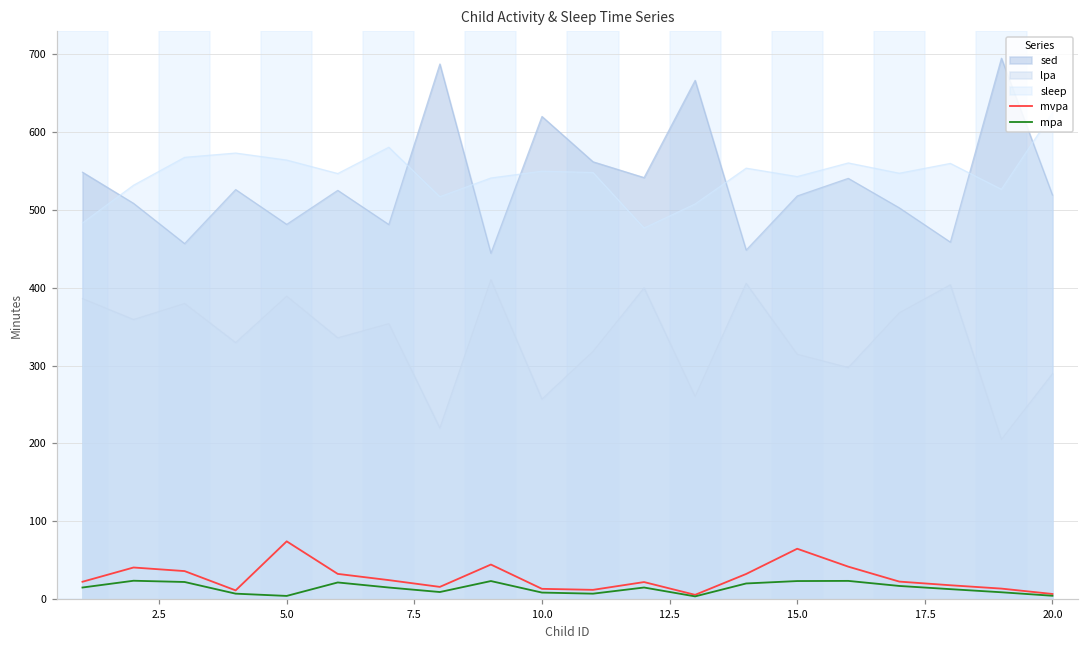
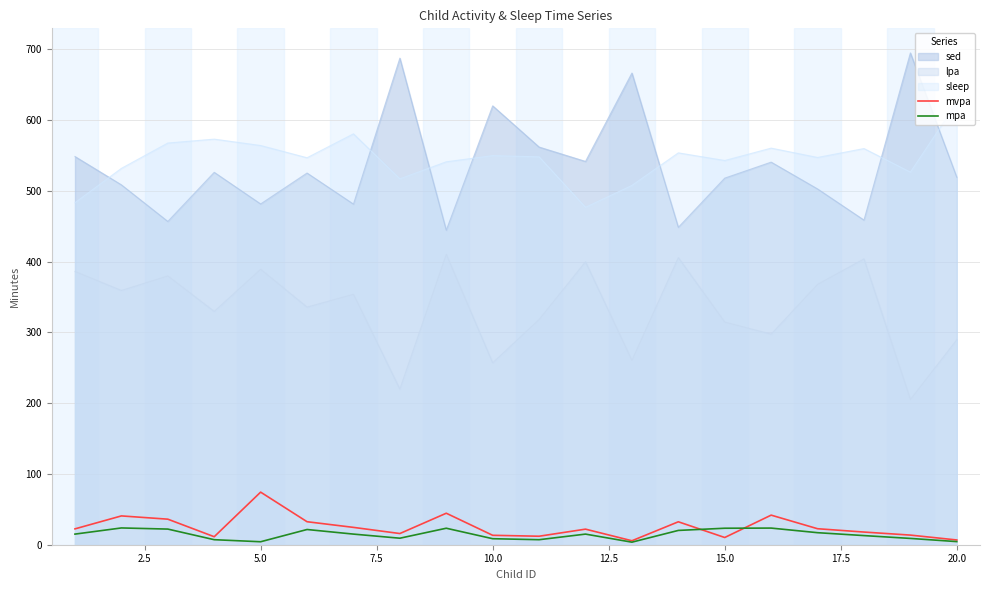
  {
    "mvpa": {
      "5.0": 70,
      "10.0": 10,
-     "15.0": 60
+     "15.0": 10
    },
    "mpa": {
      "5.0": 0,
      "10.0": 10,
      "15.0": 20
    }
  }
